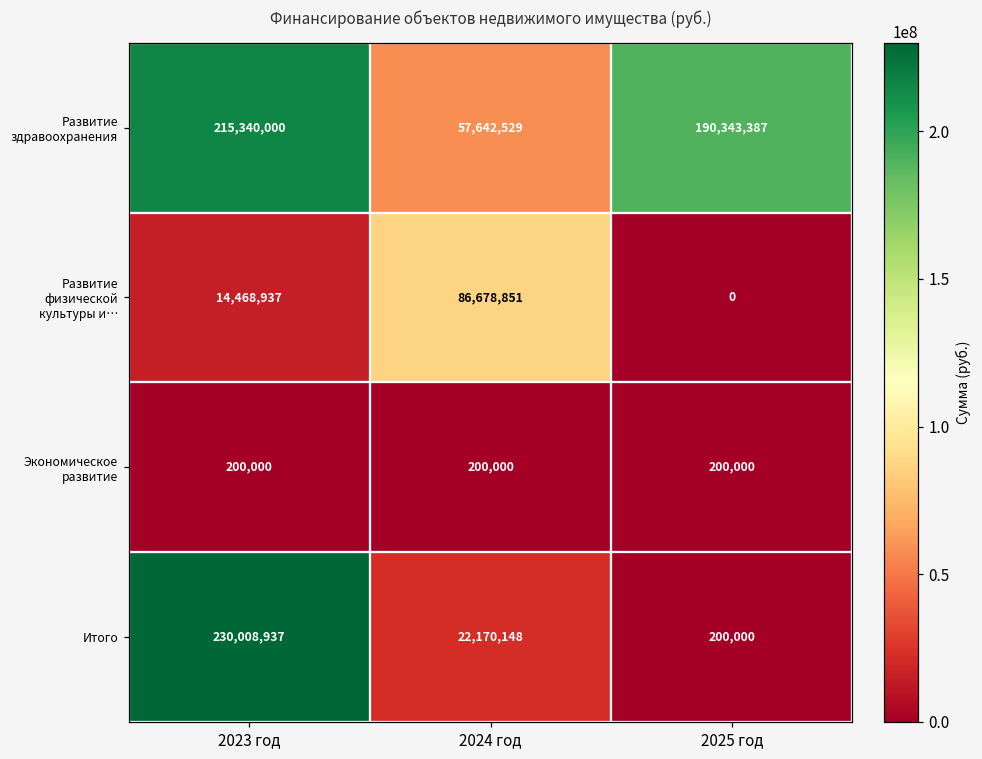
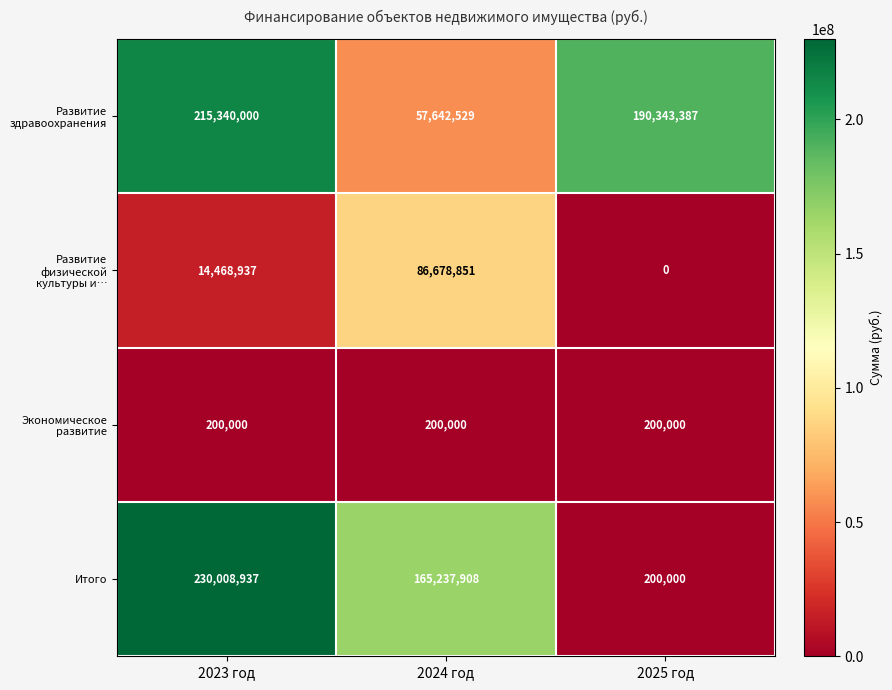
  {
    "Развитие здравоохранения": {
      "2023 год": "215,340,000",
      "2024 год": "57,642,529",
      "2025 год": "190,343,387"
    },
    "Развитие физической культуры и…": {
      "2023 год": "14,468,937",
      "2024 год": "86,678,851",
      "2025 год": "0"
    },
    "Экономическое развитие": {
      "2023 год": "200,000",
      "2024 год": "200,000",
      "2025 год": "200,000"
    },
    "Итого": {
      "2023 год": "230,008,937",
-     "2024 год": "22,170,148",
+     "2024 год": "165,237,908",
      "2025 год": "200,000"
    }
  }
